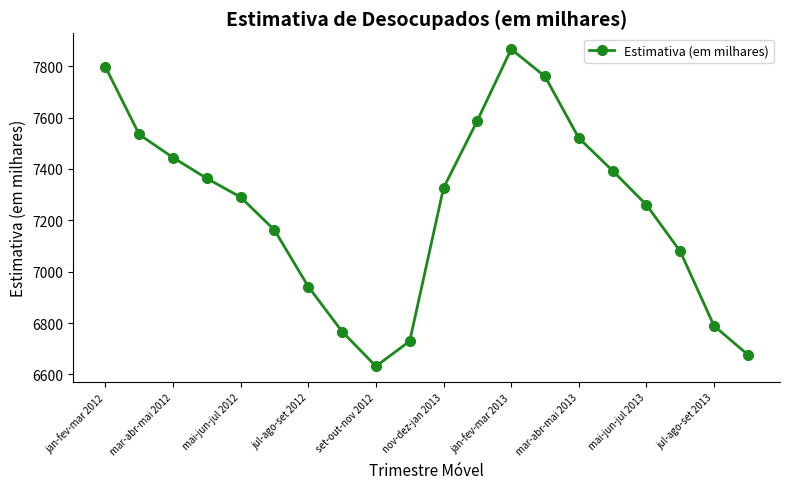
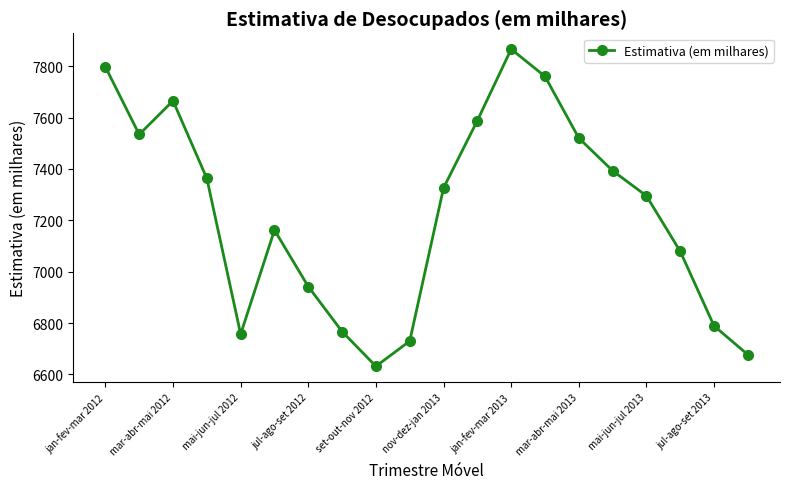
  {
    "jan-fev-mar 2012": 7800,
-   "mar-abr-mai 2012": 7440,
-   "mai-jun-jul 2012": 7290,
+   "mar-abr-mai 2012": 7670,
+   "mai-jun-jul 2012": 6760,
    "jul-ago-set 2012": 6940,
    "set-out-nov 2012": 6630,
    "nov-dez-jan 2013": 7330,
    "jan-fev-mar 2013": 7870,
    "mar-abr-mai 2013": 7520,
-   "mai-jun-jul 2013": 7260,
+   "mai-jun-jul 2013": 7300,
    "jul-ago-set 2013": 6790
  }
